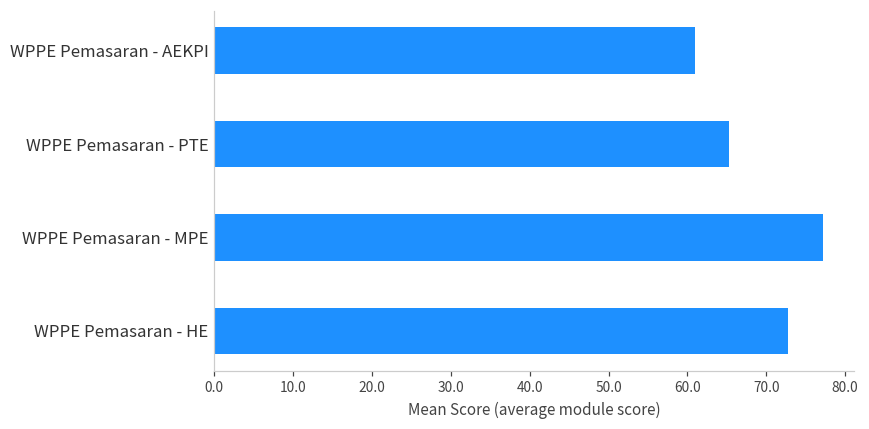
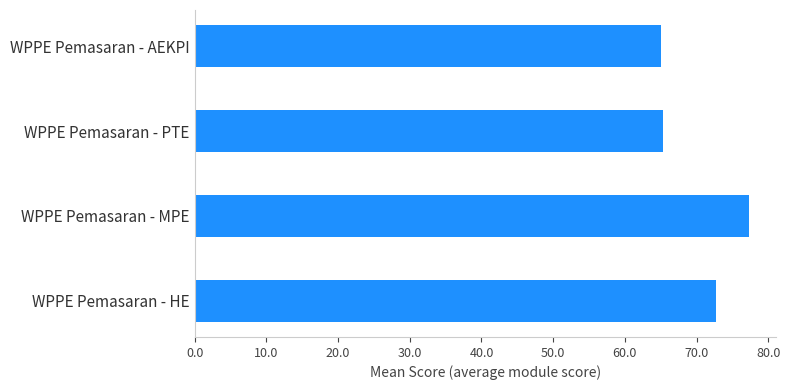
  {
-   "WPPE Pemasaran - AEKPI": 61,
+   "WPPE Pemasaran - AEKPI": 65,
    "WPPE Pemasaran - PTE": 65,
    "WPPE Pemasaran - MPE": 77,
    "WPPE Pemasaran - HE": 73
  }
